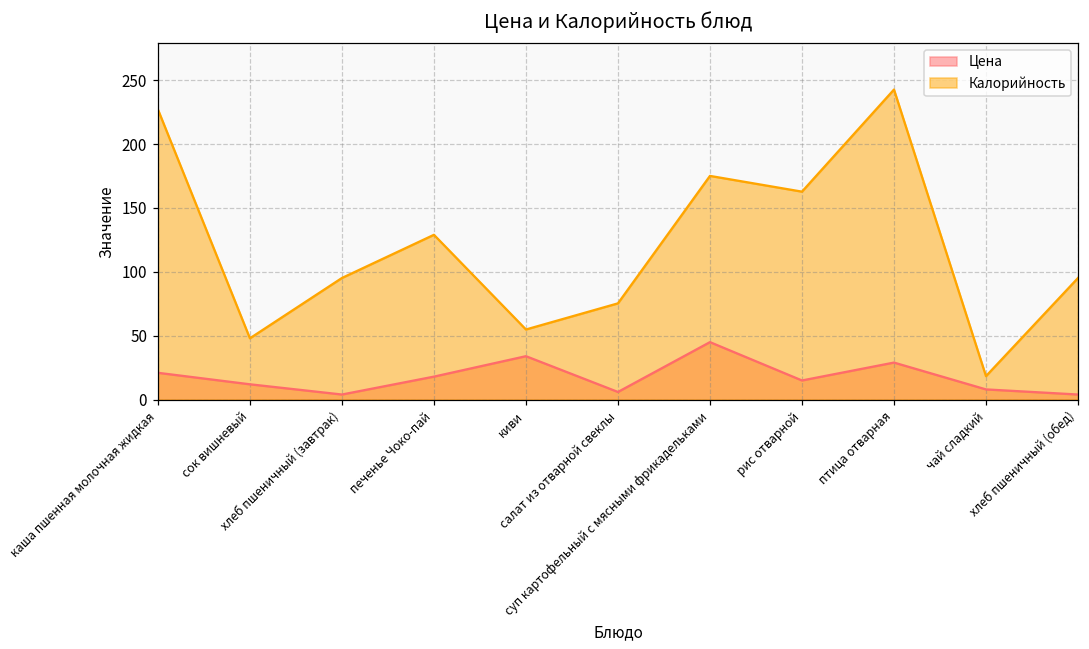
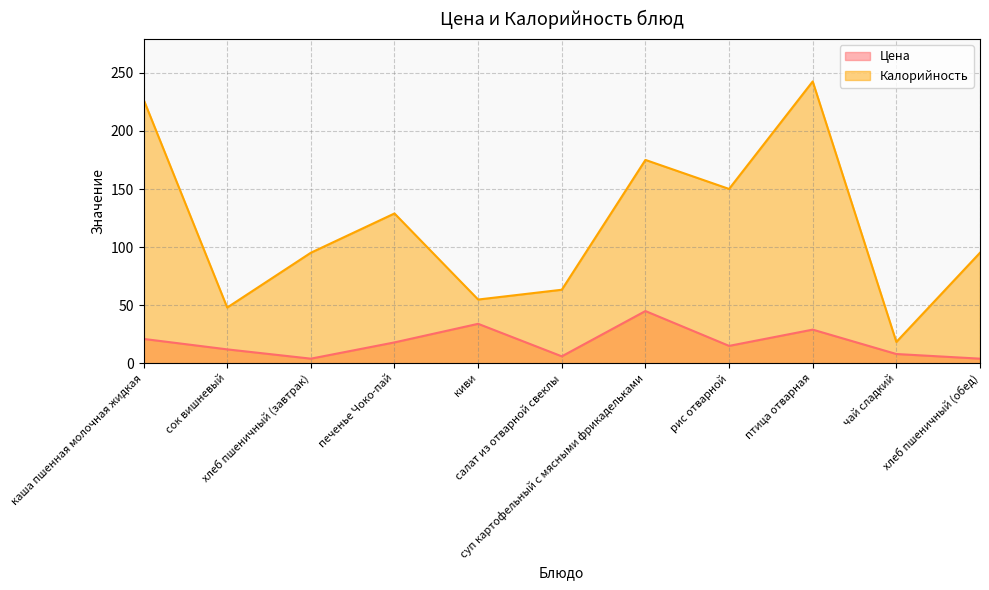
  {
    "Цена": {
      "каша пшенная молочная жидкая": 21,
      "сок вишневый": 12,
      "хлеб пшеничный (завтрак)": 4,
      "печенье Чоко-пай": 18,
      "киви": 34,
      "салат из отварной свеклы": 6,
      "суп картофельный с мясными фрикадельками": 45,
      "рис отварной": 15,
      "птица отварная": 29,
      "чай сладкий": 8,
      "хлеб пшеничный (обед)": 4
    },
    "Калорийность": {
      "каша пшенная молочная жидкая": 227,
      "сок вишневый": 48,
      "хлеб пшеничный (завтрак)": 95,
      "печенье Чоко-пай": 129,
      "киви": 55,
-     "салат из отварной свеклы": 75,
+     "салат из отварной свеклы": 63,
      "суп картофельный с мясными фрикадельками": 175,
-     "рис отварной": 163,
+     "рис отварной": 150,
      "птица отварная": 243,
      "чай сладкий": 18,
      "хлеб пшеничный (обед)": 95
    }
  }
